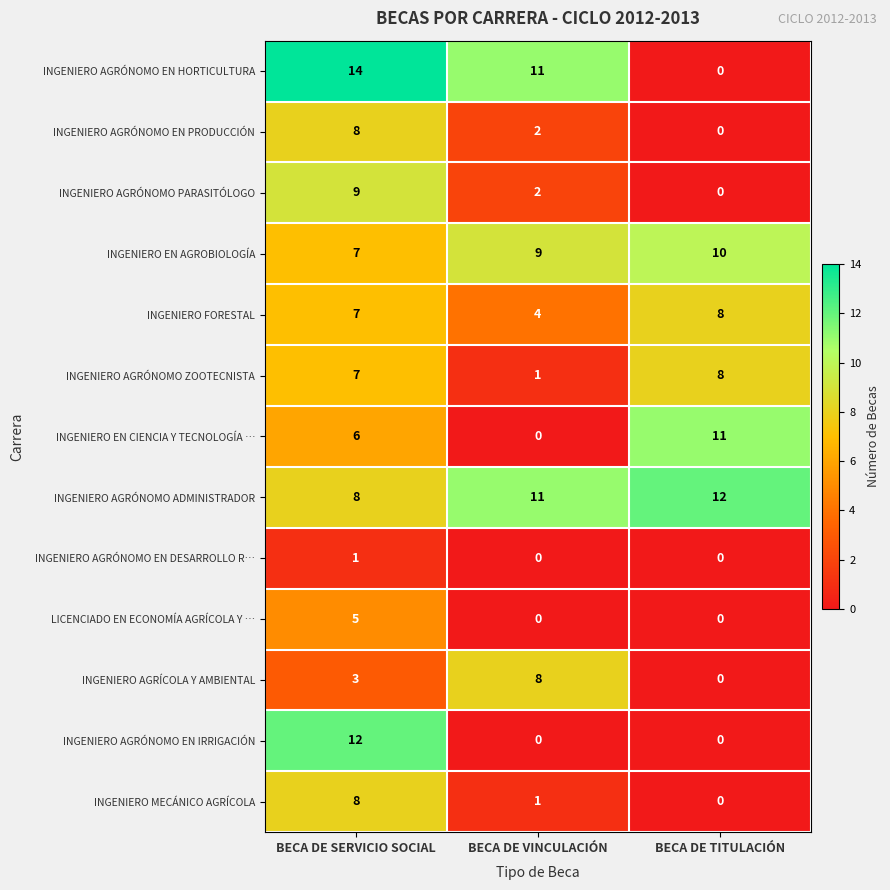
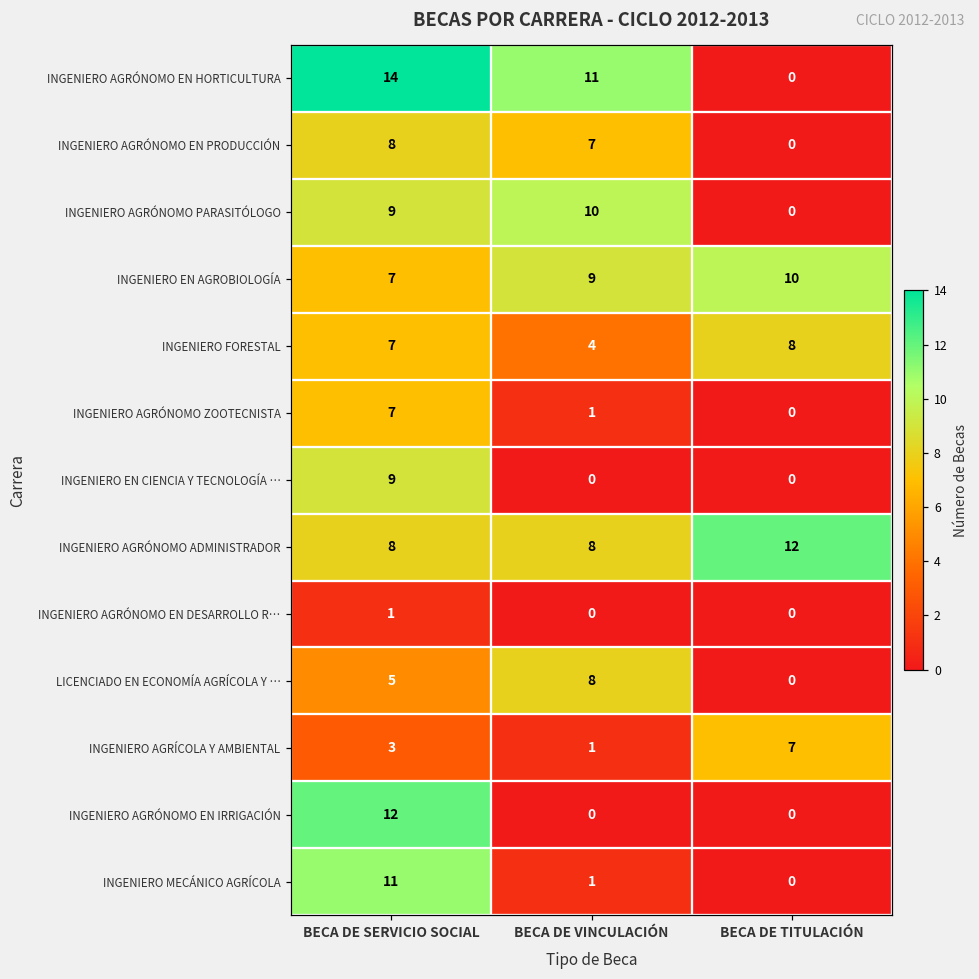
  {
    "INGENIERO AGRÓNOMO EN HORTICULTURA": {
      "BECA DE SERVICIO SOCIAL": 14,
      "BECA DE VINCULACIÓN": 11,
      "BECA DE TITULACIÓN": 0
    },
    "INGENIERO AGRÓNOMO EN PRODUCCIÓN": {
      "BECA DE SERVICIO SOCIAL": 8,
-     "BECA DE VINCULACIÓN": 2,
+     "BECA DE VINCULACIÓN": 7,
      "BECA DE TITULACIÓN": 0
    },
    "INGENIERO AGRÓNOMO PARASITÓLOGO": {
      "BECA DE SERVICIO SOCIAL": 9,
-     "BECA DE VINCULACIÓN": 2,
+     "BECA DE VINCULACIÓN": 10,
      "BECA DE TITULACIÓN": 0
    },
    "INGENIERO EN AGROBIOLOGÍA": {
      "BECA DE SERVICIO SOCIAL": 7,
      "BECA DE VINCULACIÓN": 9,
      "BECA DE TITULACIÓN": 10
    },
    "INGENIERO FORESTAL": {
      "BECA DE SERVICIO SOCIAL": 7,
      "BECA DE VINCULACIÓN": 4,
      "BECA DE TITULACIÓN": 8
    },
    "INGENIERO AGRÓNOMO ZOOTECNISTA": {
      "BECA DE SERVICIO SOCIAL": 7,
      "BECA DE VINCULACIÓN": 1,
-     "BECA DE TITULACIÓN": 8
+     "BECA DE TITULACIÓN": 0
    },
    "INGENIERO EN CIENCIA Y TECNOLOGÍA …": {
-     "BECA DE SERVICIO SOCIAL": 6,
+     "BECA DE SERVICIO SOCIAL": 9,
      "BECA DE VINCULACIÓN": 0,
-     "BECA DE TITULACIÓN": 11
+     "BECA DE TITULACIÓN": 0
    },
    "INGENIERO AGRÓNOMO ADMINISTRADOR": {
      "BECA DE SERVICIO SOCIAL": 8,
-     "BECA DE VINCULACIÓN": 11,
+     "BECA DE VINCULACIÓN": 8,
      "BECA DE TITULACIÓN": 12
    },
    "INGENIERO AGRÓNOMO EN DESARROLLO R…": {
      "BECA DE SERVICIO SOCIAL": 1,
      "BECA DE VINCULACIÓN": 0,
      "BECA DE TITULACIÓN": 0
    },
    "LICENCIADO EN ECONOMÍA AGRÍCOLA Y …": {
      "BECA DE SERVICIO SOCIAL": 5,
-     "BECA DE VINCULACIÓN": 0,
+     "BECA DE VINCULACIÓN": 8,
      "BECA DE TITULACIÓN": 0
    },
    "INGENIERO AGRÍCOLA Y AMBIENTAL": {
      "BECA DE SERVICIO SOCIAL": 3,
-     "BECA DE VINCULACIÓN": 8,
-     "BECA DE TITULACIÓN": 0
+     "BECA DE VINCULACIÓN": 1,
+     "BECA DE TITULACIÓN": 7
    },
    "INGENIERO AGRÓNOMO EN IRRIGACIÓN": {
      "BECA DE SERVICIO SOCIAL": 12,
      "BECA DE VINCULACIÓN": 0,
      "BECA DE TITULACIÓN": 0
    },
    "INGENIERO MECÁNICO AGRÍCOLA": {
-     "BECA DE SERVICIO SOCIAL": 8,
+     "BECA DE SERVICIO SOCIAL": 11,
      "BECA DE VINCULACIÓN": 1,
      "BECA DE TITULACIÓN": 0
    }
  }
